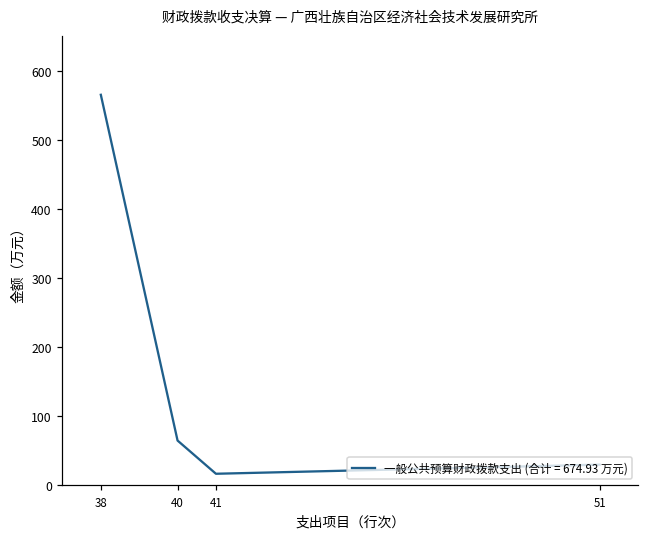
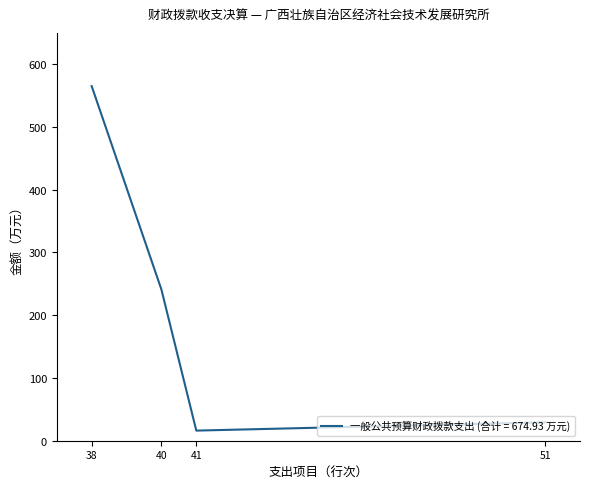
  {
    "38": 570,
-   "40": 60,
+   "40": 240,
    "41": 20
  }
